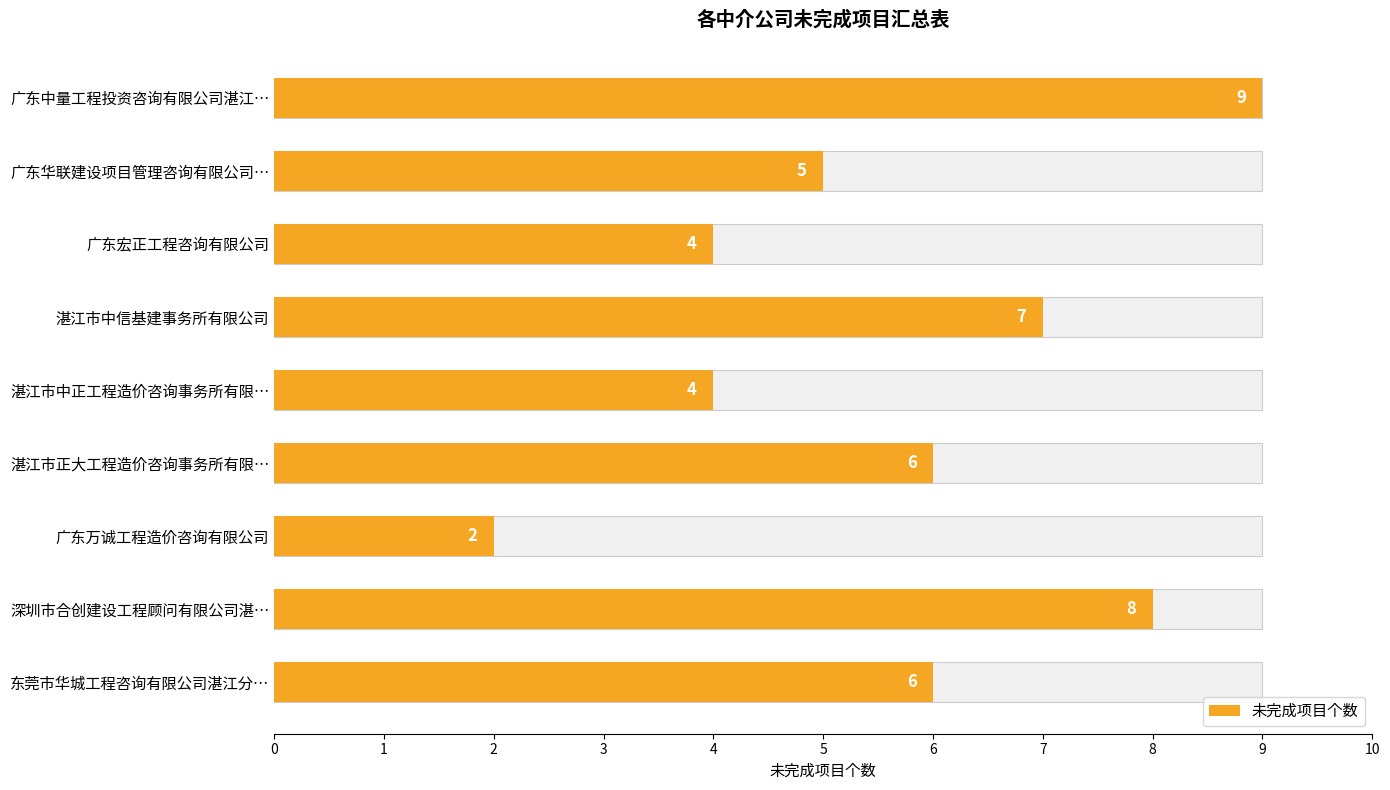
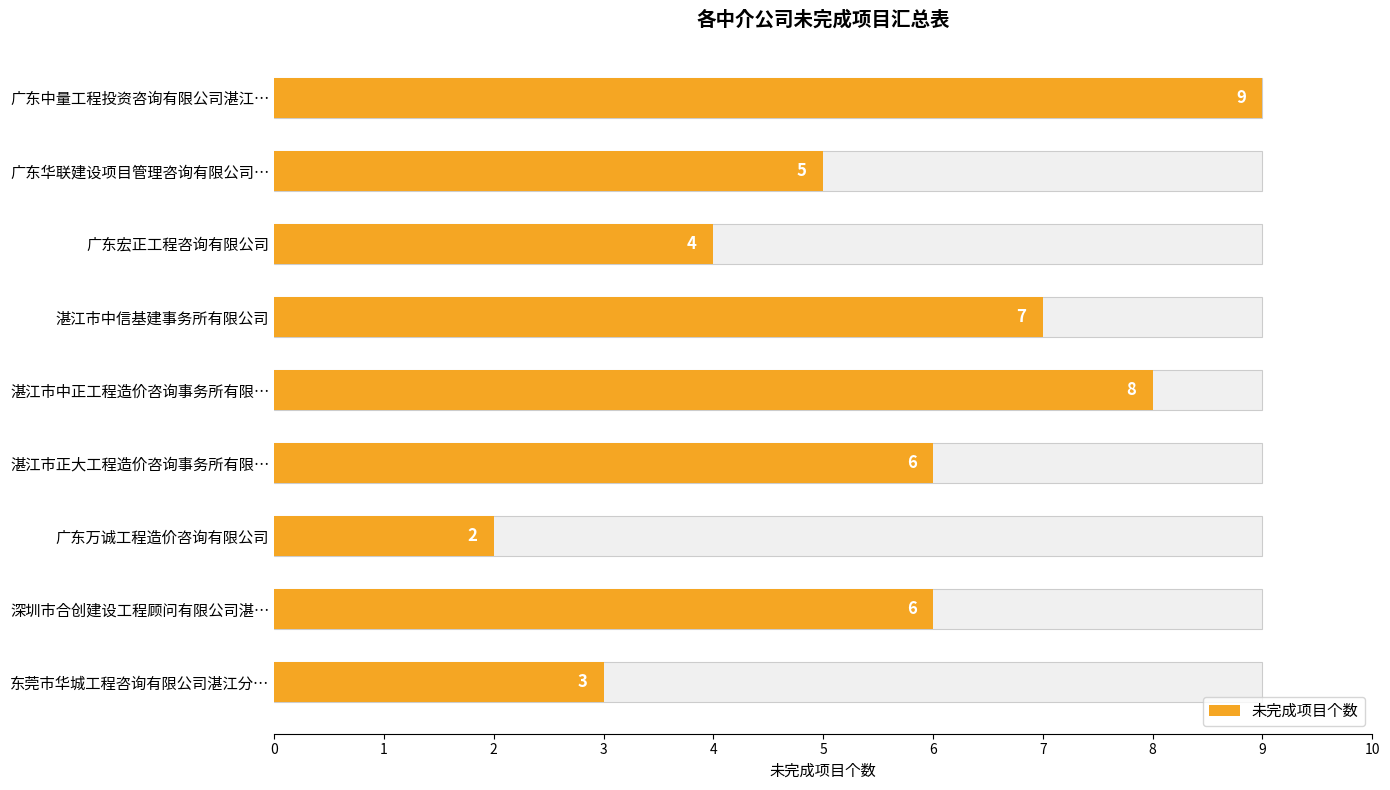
  {
    "未完成项目个数": {
      "广东中量工程投资咨询有限公司湛江…": 9,
-     "湛江市中正工程造价咨询事务所有限…": 4,
-     "深圳市合创建设工程顾问有限公司湛…": 8,
-     "东莞市华城工程咨询有限公司湛江分…": 6
+     "湛江市中正工程造价咨询事务所有限…": 8,
+     "深圳市合创建设工程顾问有限公司湛…": 6,
+     "东莞市华城工程咨询有限公司湛江分…": 3
    }
  }
